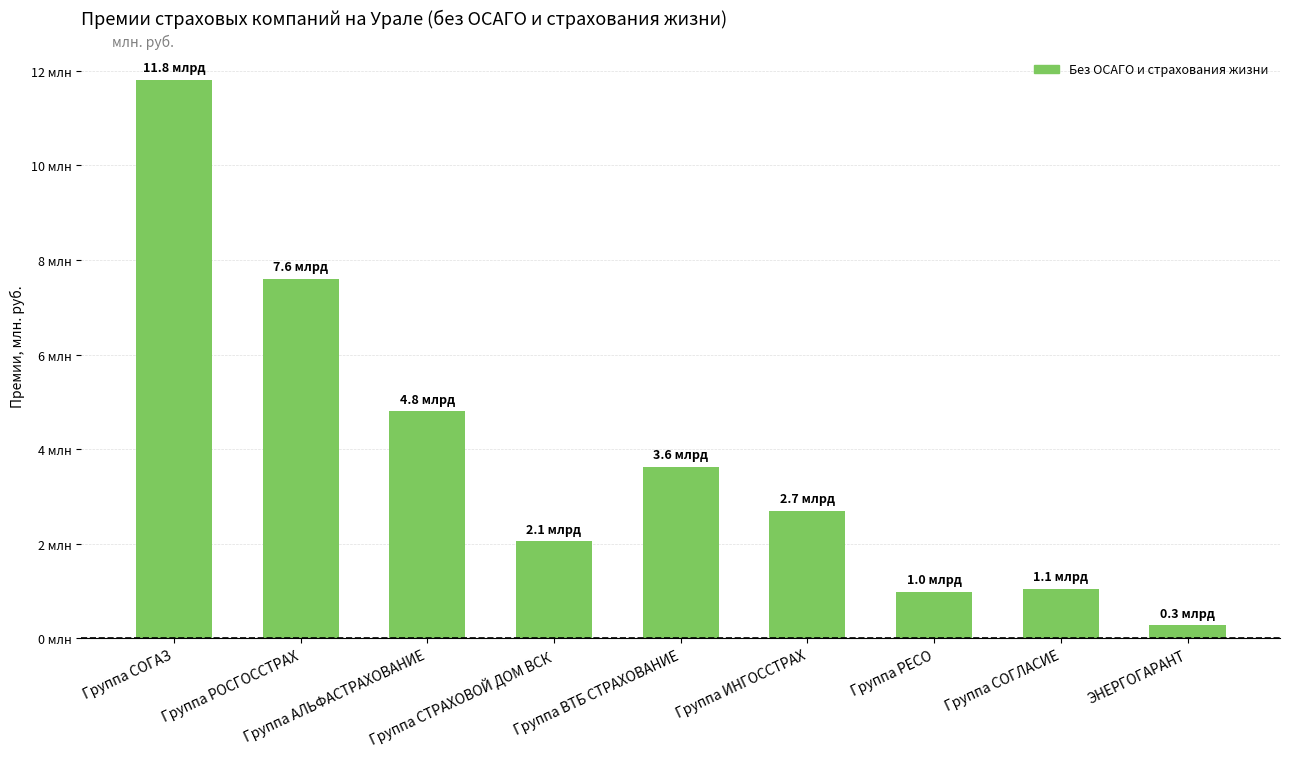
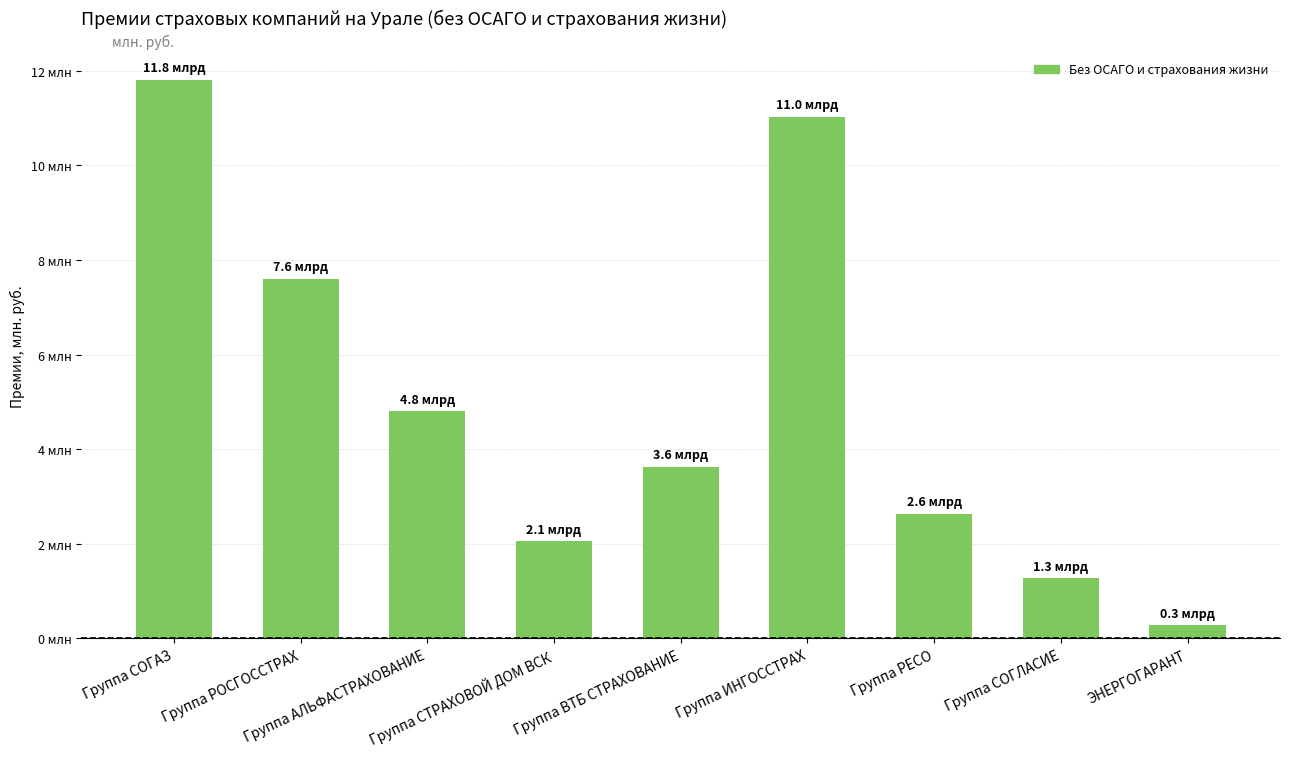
  {
-   "Группа ИНГОССТРАХ": 2.7,
-   "Группа РЕСО": 1.0,
-   "Группа СОГЛАСИЕ": 1.1
+   "Группа ИНГОССТРАХ": 11.0,
+   "Группа РЕСО": 2.6,
+   "Группа СОГЛАСИЕ": 1.3
  }
